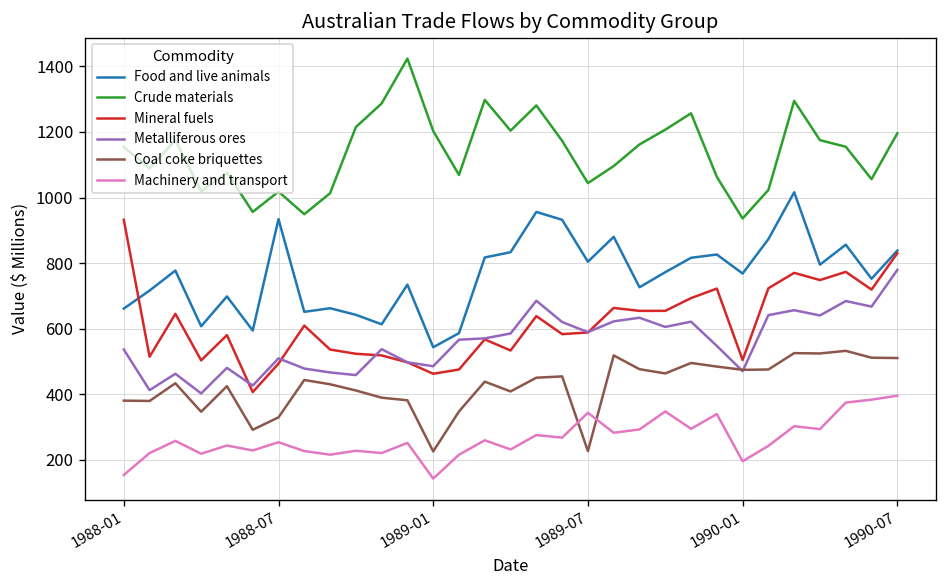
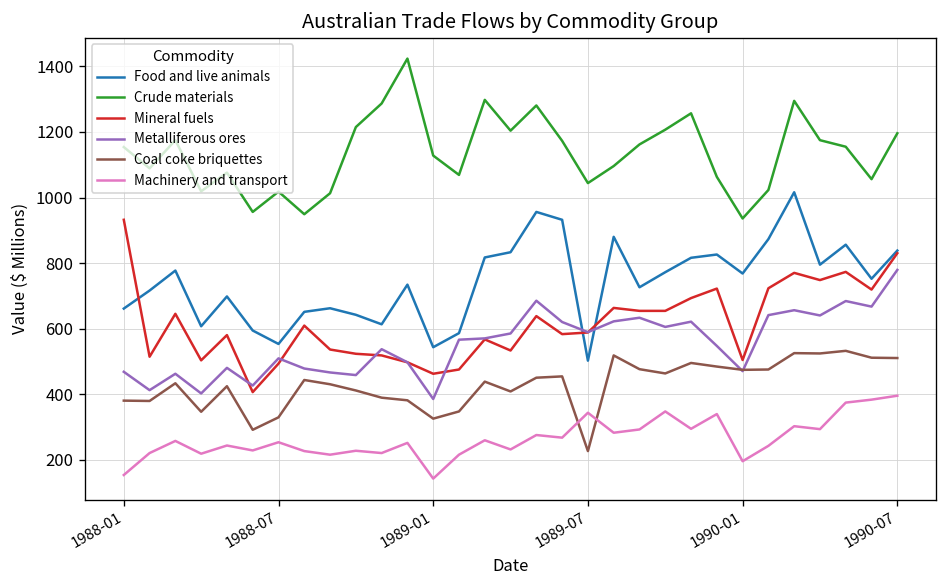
  {
    "Food and live animals": {
      "1988-01": 660,
-     "1988-07": 930,
+     "1988-07": 550,
      "1989-01": 540,
-     "1989-07": 800,
+     "1989-07": 500,
      "1990-01": 770
    },
    "Crude materials": {
      "1988-07": 1020,
-     "1989-01": 1200,
+     "1989-01": 1130,
      "1989-07": 1040,
      "1990-01": 940,
      "1990-07": 1200
    },
    "Mineral fuels": {
      "1988-01": 930,
      "1988-07": 490,
      "1989-01": 460,
      "1990-01": 500
    },
    "Metalliferous ores": {
-     "1988-01": 540,
+     "1988-01": 470,
      "1988-07": 510,
-     "1989-01": 490,
+     "1989-01": 390,
      "1990-07": 780
    },
    "Coal coke briquettes": {
      "1988-01": 380,
      "1988-07": 330,
-     "1989-01": 230,
+     "1989-01": 330,
      "1989-07": 230,
      "1990-07": 510
    },
    "Machinery and transport": {
      "1988-01": 150,
      "1988-07": 250,
      "1989-01": 140,
      "1989-07": 340,
      "1990-01": 200,
      "1990-07": 400
    }
  }
